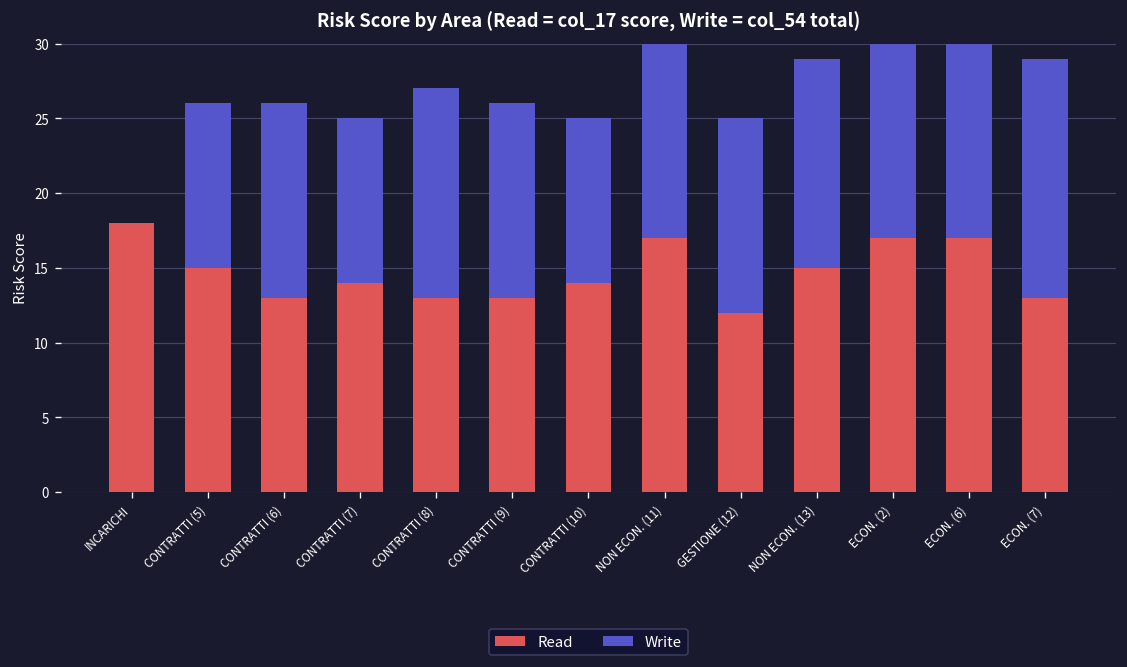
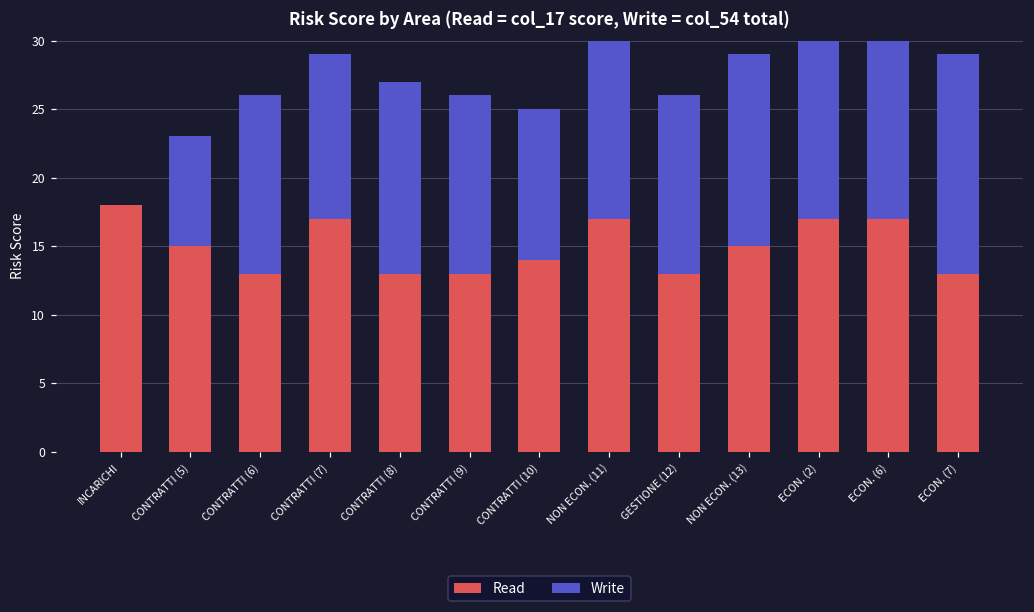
  {
    "Read": {
      "INCARICHI": 18,
      "CONTRATTI (5)": 15,
      "CONTRATTI (6)": 13,
-     "CONTRATTI (7)": 14,
+     "CONTRATTI (7)": 17,
      "CONTRATTI (8)": 13,
      "CONTRATTI (9)": 13,
      "CONTRATTI (10)": 14,
      "NON ECON. (11)": 17,
-     "GESTIONE (12)": 12,
+     "GESTIONE (12)": 13,
      "NON ECON. (13)": 15,
      "ECON. (2)": 17,
      "ECON. (6)": 17,
      "ECON. (7)": 13
    },
    "Write": {
      "INCARICHI": 0,
-     "CONTRATTI (5)": 11,
+     "CONTRATTI (5)": 8,
      "CONTRATTI (6)": 13,
-     "CONTRATTI (7)": 11,
+     "CONTRATTI (7)": 12,
      "CONTRATTI (8)": 14,
      "CONTRATTI (9)": 13,
      "CONTRATTI (10)": 11,
      "GESTIONE (12)": 13,
      "NON ECON. (13)": 14,
      "ECON. (6)": 13,
      "ECON. (7)": 16
    }
  }
